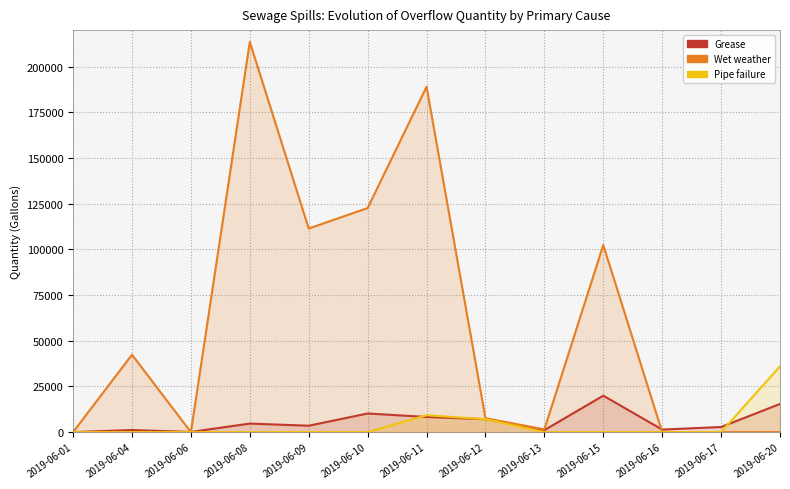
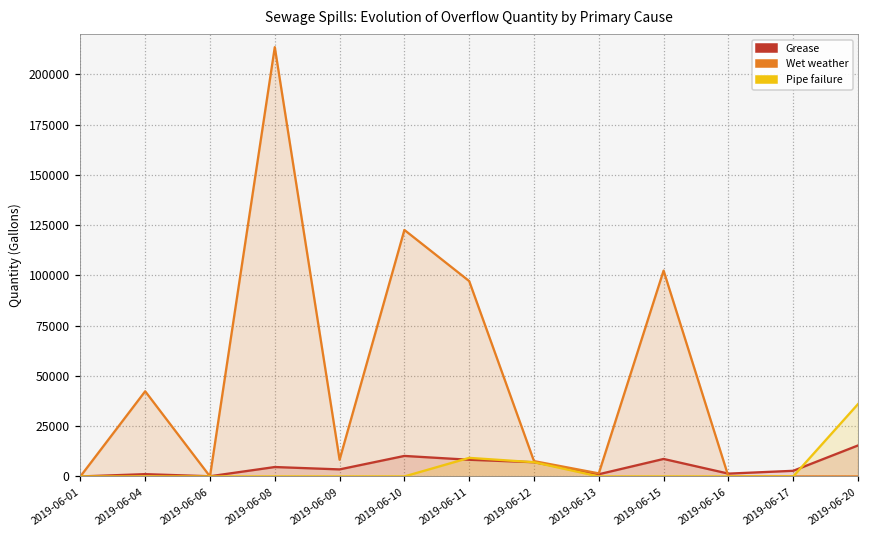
  {
    "Grease": {
      "2019-06-08": 5000,
      "2019-06-09": 4000,
      "2019-06-10": 10000,
-     "2019-06-15": 20000,
+     "2019-06-15": 9000,
      "2019-06-17": 3000,
      "2019-06-20": 15000
    },
    "Wet weather": {
      "2019-06-04": 42000,
      "2019-06-08": 214000,
-     "2019-06-09": 111000,
+     "2019-06-09": 8000,
      "2019-06-10": 123000,
-     "2019-06-11": 189000,
+     "2019-06-11": 97000,
      "2019-06-15": 102000,
      "2019-06-20": 0
    },
    "Pipe failure": {
      "2019-06-08": 0,
      "2019-06-09": 0,
      "2019-06-10": 0,
      "2019-06-15": 0,
      "2019-06-20": 36000
    }
  }
